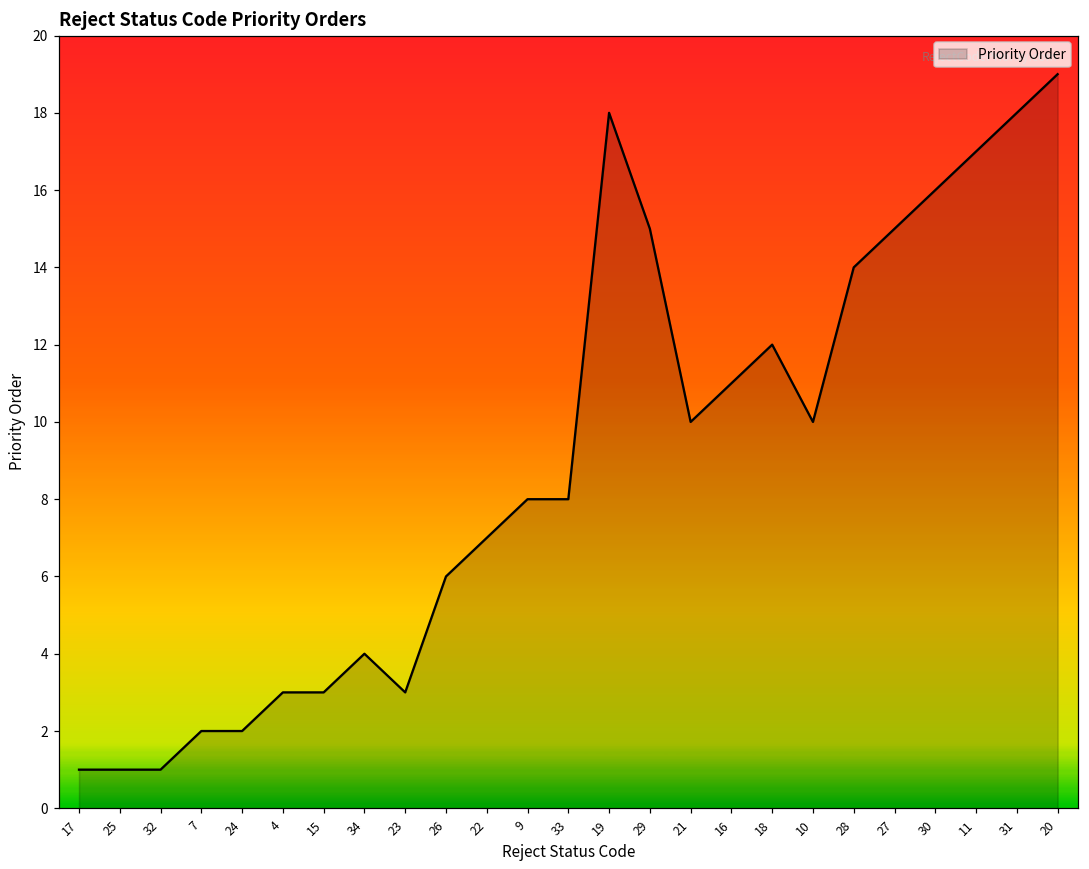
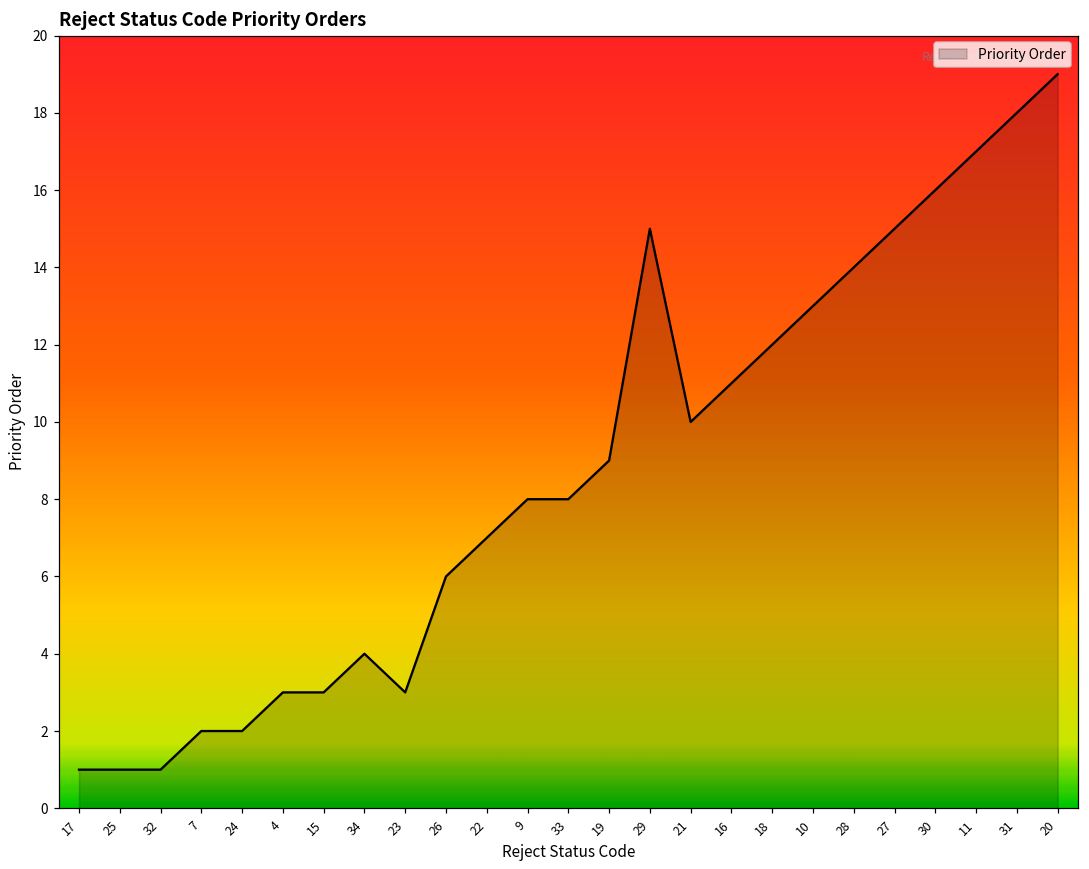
  {
    "17": 1,
    "25": 1,
    "32": 1,
    "7": 2,
    "24": 2,
    "4": 3,
    "15": 3,
    "34": 4,
    "23": 3,
    "26": 6,
    "22": 7,
    "9": 8,
    "33": 8,
-   "19": 18,
+   "19": 9,
    "29": 15,
    "21": 10,
    "16": 11,
    "18": 12,
-   "10": 10,
+   "10": 13,
    "28": 14,
    "27": 15,
    "30": 16,
    "11": 17,
    "31": 18,
    "20": 19
  }
